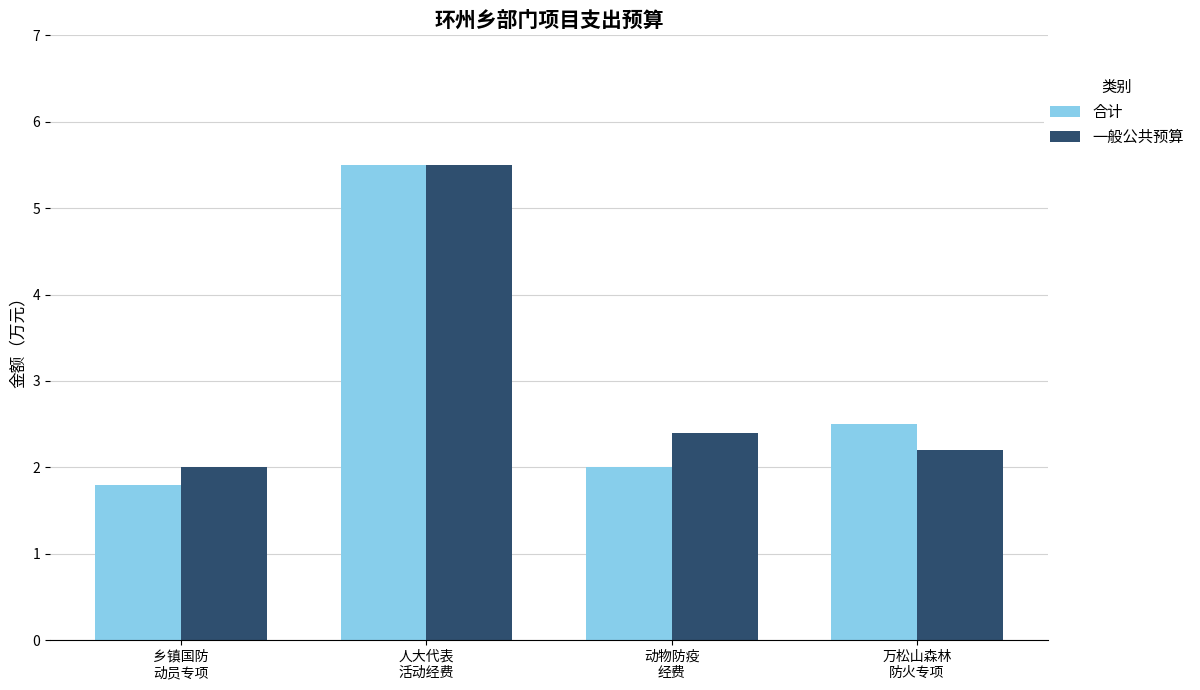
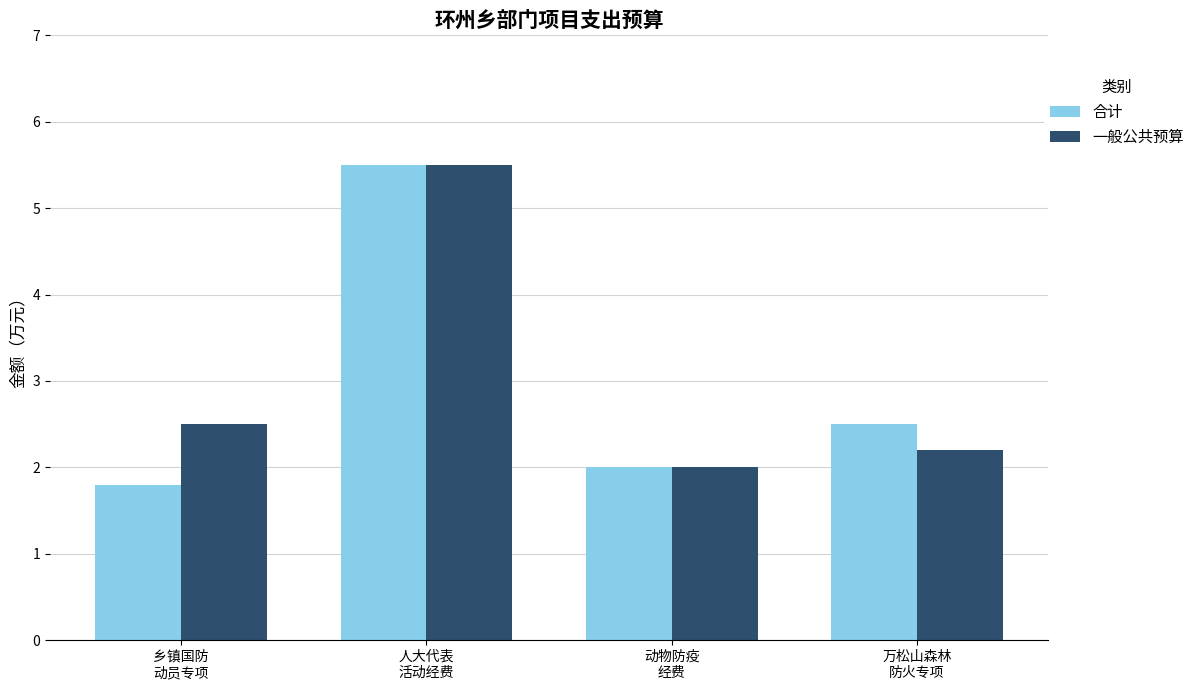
  {
    "合计": {
      "乡镇国防 动员专项": 1.8,
      "人大代表 活动经费": 5.5,
      "动物防疫 经费": 2.0,
      "万松山森林 防火专项": 2.5
    },
    "一般公共预算": {
-     "乡镇国防 动员专项": 2.0,
+     "乡镇国防 动员专项": 2.5,
      "人大代表 活动经费": 5.5,
-     "动物防疫 经费": 2.4,
+     "动物防疫 经费": 2.0,
      "万松山森林 防火专项": 2.2
    }
  }
